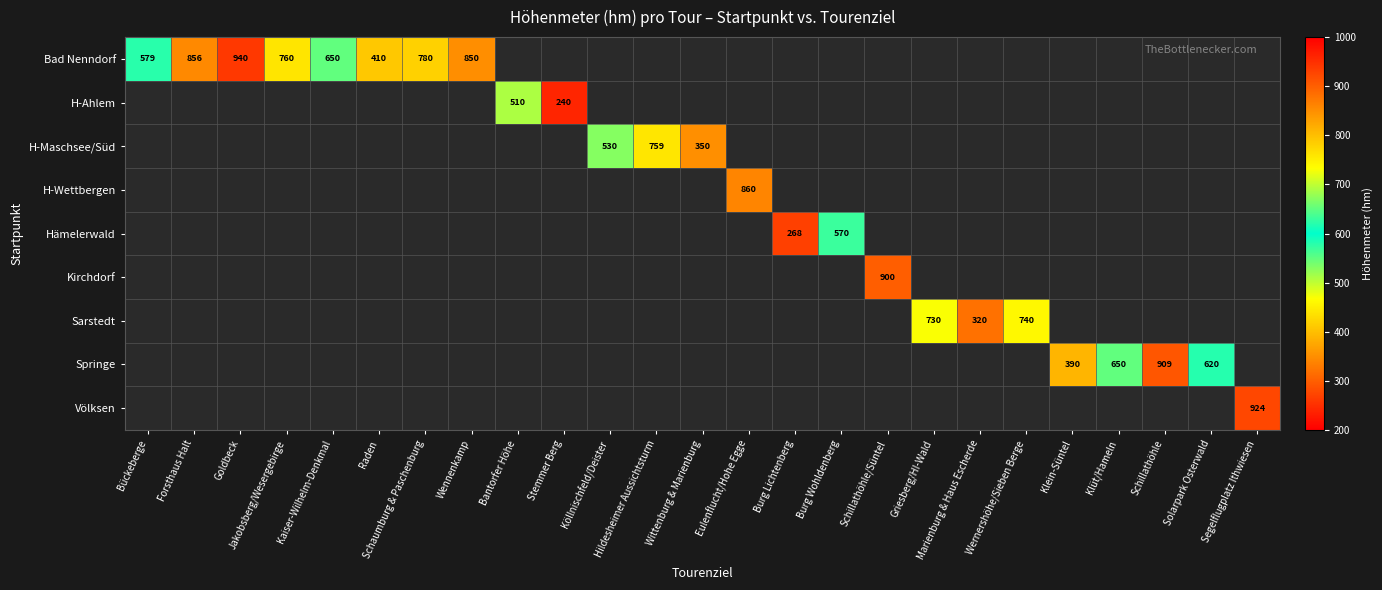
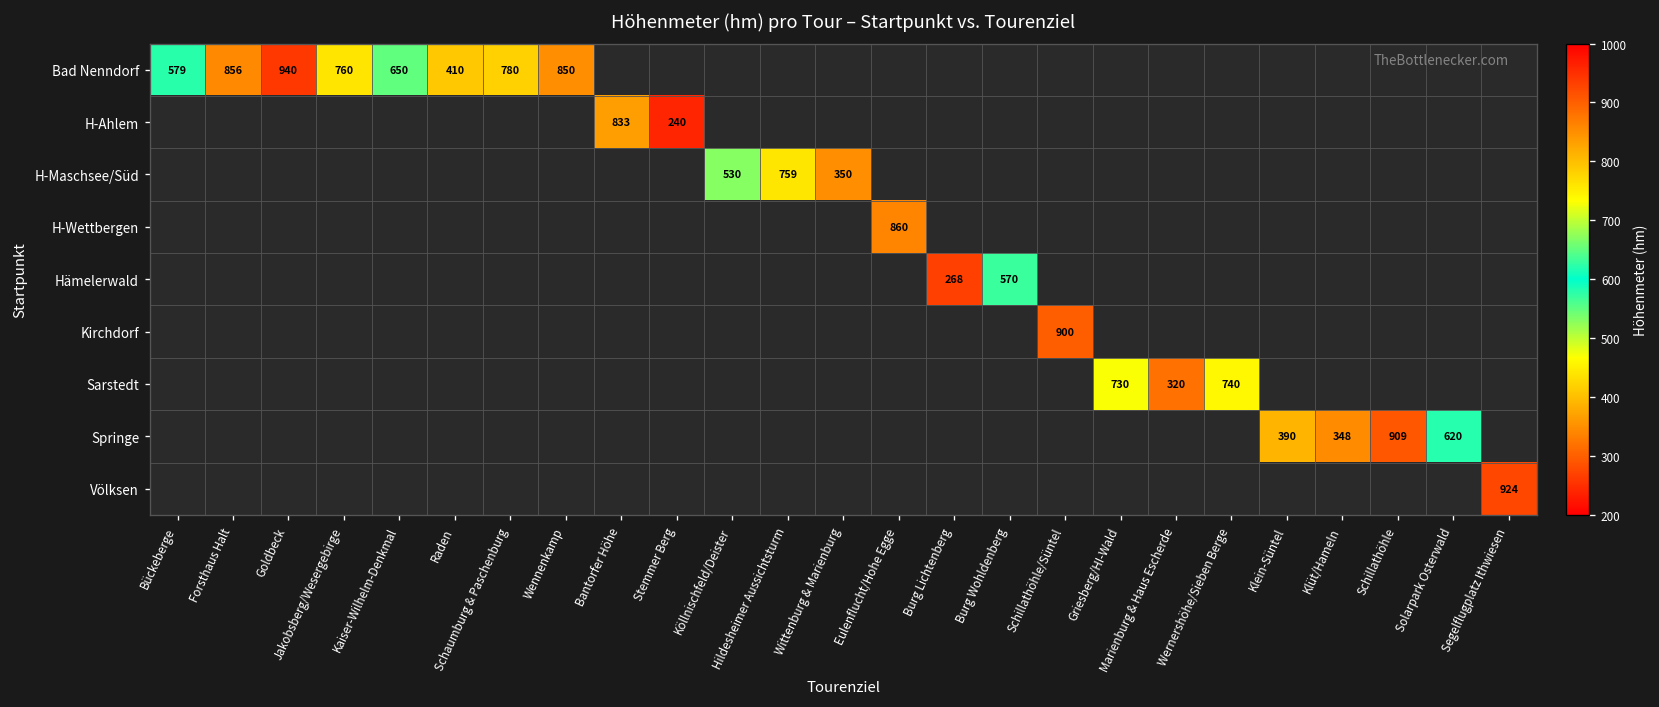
  {
    "Bad Nenndorf": {
      "Bückeberge": 579,
      "Forsthaus Halt": 856,
      "Goldbeck": 940,
      "Jakobsberg/Wesergebirge": 760,
      "Kaiser-Wilhelm-Denkmal": 650,
      "Raden": 410,
      "Schaumburg & Paschenburg": 780,
      "Wennenkamp": 850
    },
    "H-Ahlem": {
-     "Bantorfer Höhe": 510,
+     "Bantorfer Höhe": 833,
      "Stemmer Berg": 240
    },
    "H-Maschsee/Süd": {
      "Köllnischfeld/Deister": 530,
      "Hildesheimer Aussichtsturm": 759,
      "Wittenburg & Marienburg": 350
    },
    "H-Wettbergen": {
      "Eulenflucht/Hohe Egge": 860
    },
    "Hämelerwald": {
      "Burg Lichtenberg": 268,
      "Burg Wohldenberg": 570
    },
    "Kirchdorf": {
      "Schillathöhle/Süntel": 900
    },
    "Sarstedt": {
      "Griesberg/HI-Wald": 730,
      "Marienburg & Haus Escherde": 320,
      "Wernershöhe/Sieben Berge": 740
    },
    "Springe": {
      "Klein-Süntel": 390,
-     "Klüt/Hameln": 650,
+     "Klüt/Hameln": 348,
      "Schillathöhle": 909,
      "Solarpark Osterwald": 620
    },
    "Völksen": {
      "Segelflugplatz Ithwiesen": 924
    }
  }
